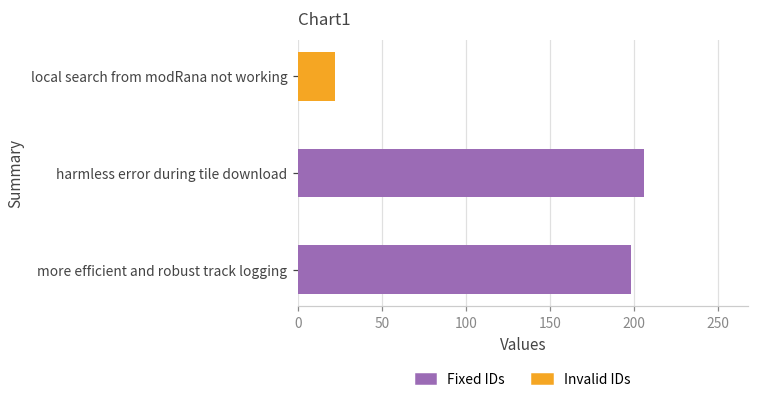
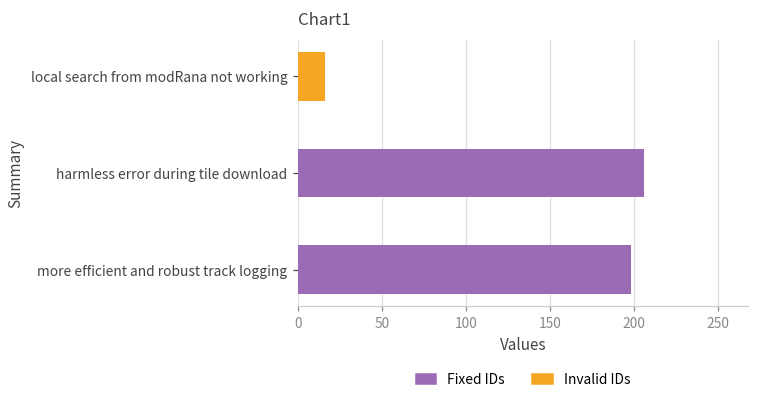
  {
    "Fixed IDs": {
      "local search from modRana not working": 0,
      "harmless error during tile download": 206,
      "more efficient and robust track logging": 198
    },
    "Invalid IDs": {
-     "local search from modRana not working": 22
+     "local search from modRana not working": 16
    }
  }
